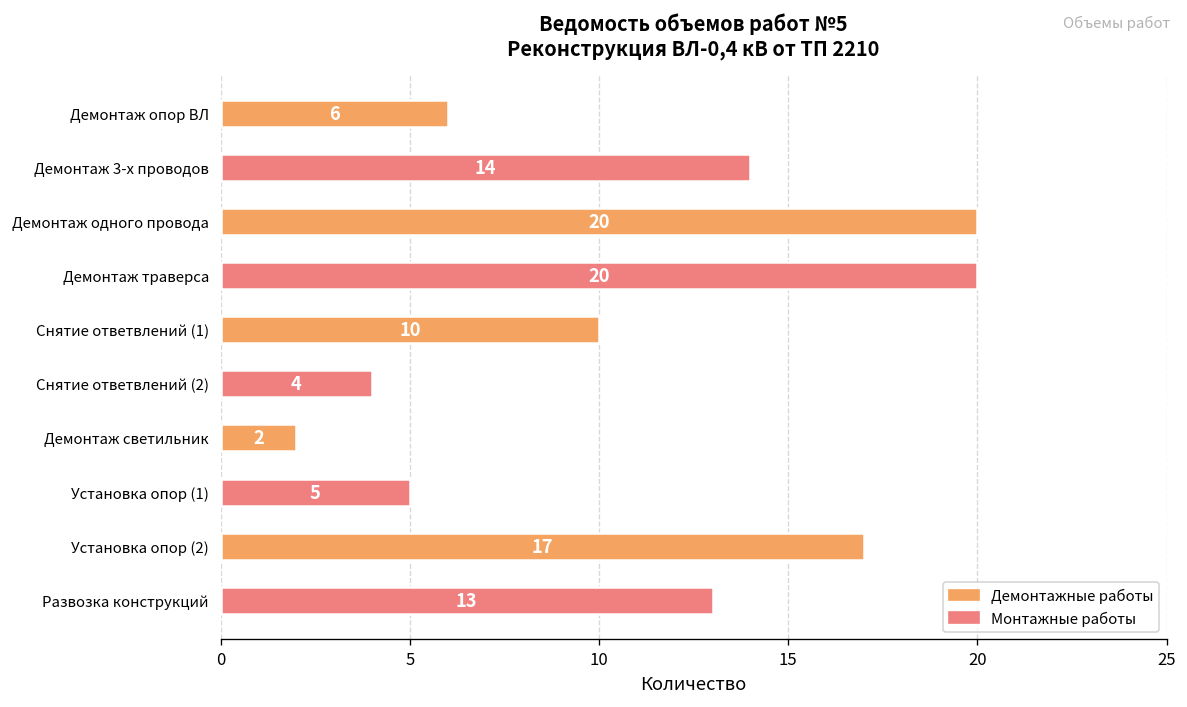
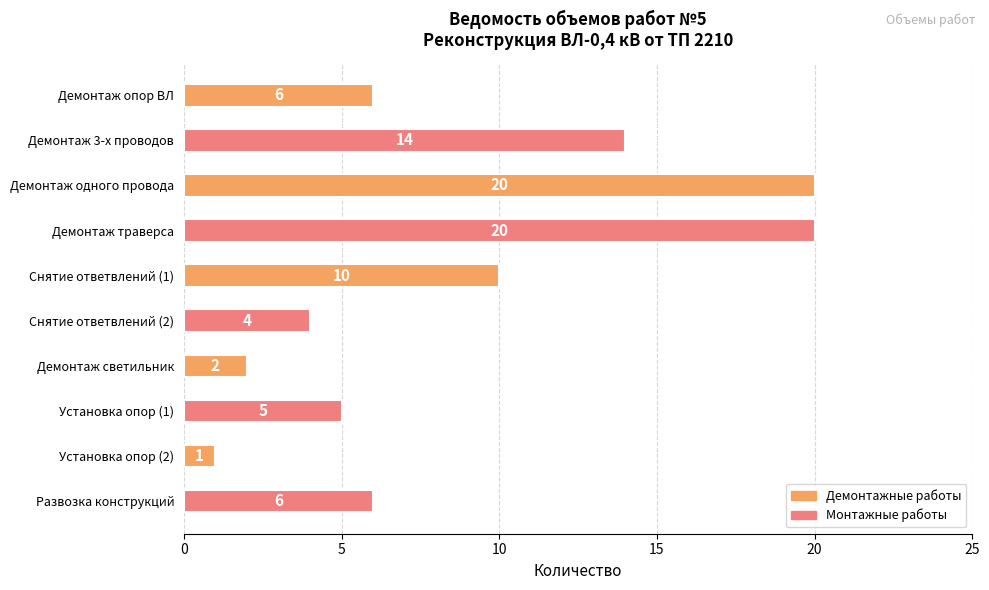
  {
    "Демонтаж опор ВЛ": 6,
    "Демонтаж 3-х проводов": 14,
    "Демонтаж одного провода": 20,
    "Демонтаж траверса": 20,
    "Снятие ответвлений (1)": 10,
    "Снятие ответвлений (2)": 4,
    "Демонтаж светильник": 2,
    "Установка опор (1)": 5,
-   "Установка опор (2)": 17,
-   "Развозка конструкций": 13
+   "Установка опор (2)": 1,
+   "Развозка конструкций": 6
  }
